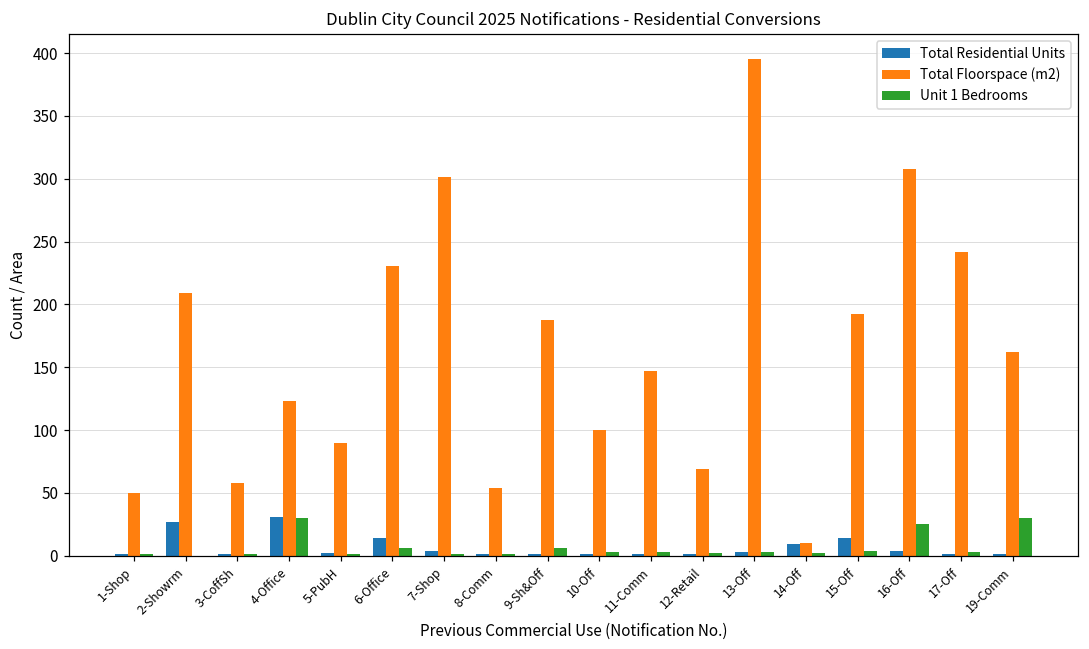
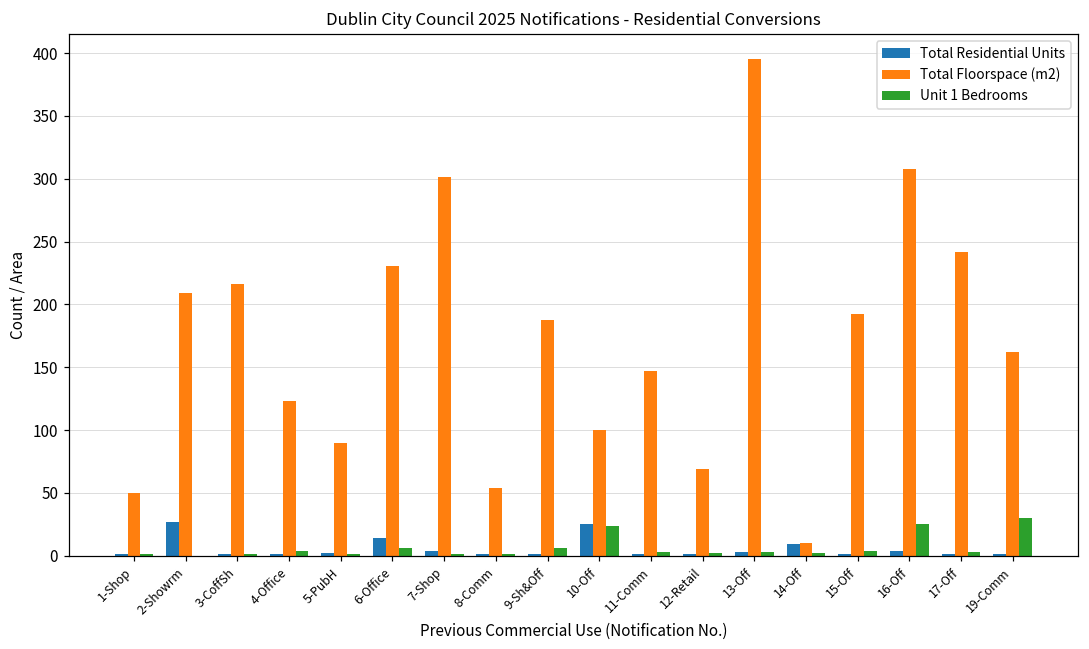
  {
    "Total Residential Units": {
      "2-Showrm": 27,
-     "4-Office": 31,
+     "4-Office": 1,
      "6-Office": 14,
      "7-Shop": 4,
-     "10-Off": 1,
+     "10-Off": 25,
      "13-Off": 3,
      "14-Off": 9,
-     "15-Off": 14,
+     "15-Off": 1,
      "16-Off": 4
    },
    "Total Floorspace (m2)": {
      "1-Shop": 50,
      "2-Showrm": 209,
-     "3-CoffSh": 58,
+     "3-CoffSh": 216,
      "4-Office": 123,
      "5-PubH": 90,
      "6-Office": 230,
      "7-Shop": 301,
      "8-Comm": 54,
      "9-Sh&Off": 188,
      "10-Off": 100,
      "11-Comm": 147,
      "12-Retail": 69,
      "13-Off": 395,
      "14-Off": 10,
      "15-Off": 192,
      "16-Off": 308,
      "17-Off": 242,
      "19-Comm": 162
    },
    "Unit 1 Bedrooms": {
      "2-Showrm": 0,
-     "4-Office": 30,
+     "4-Office": 4,
      "6-Office": 6,
      "9-Sh&Off": 6,
-     "10-Off": 3,
+     "10-Off": 24,
      "11-Comm": 3,
      "13-Off": 3,
      "15-Off": 4,
      "16-Off": 25,
      "17-Off": 3,
      "19-Comm": 30
    }
  }
